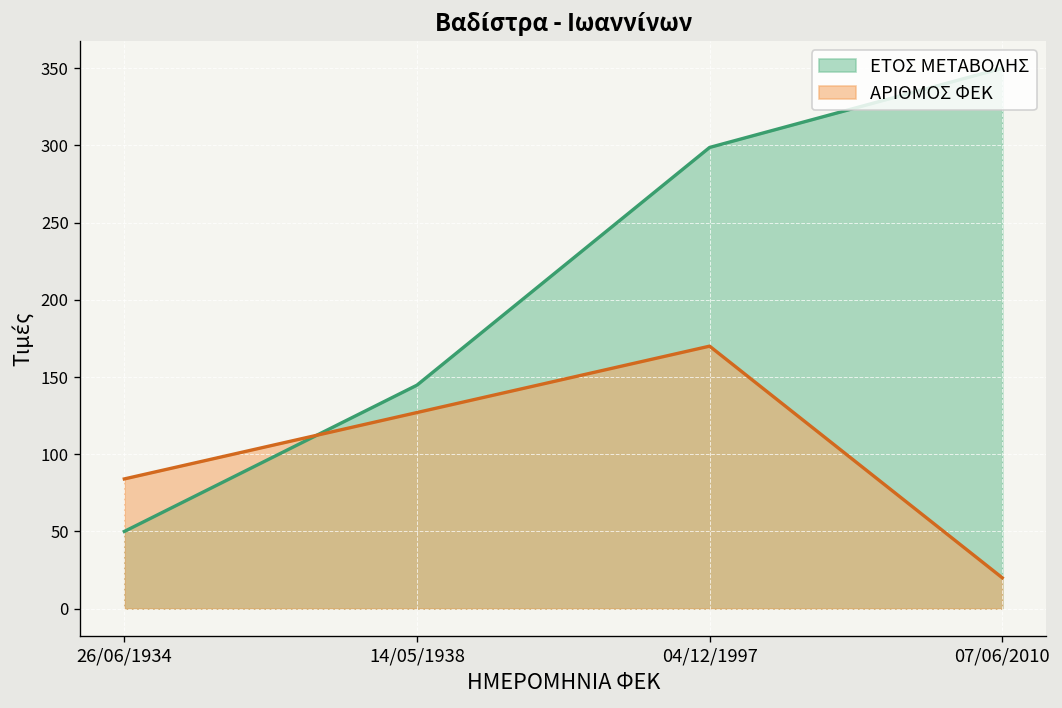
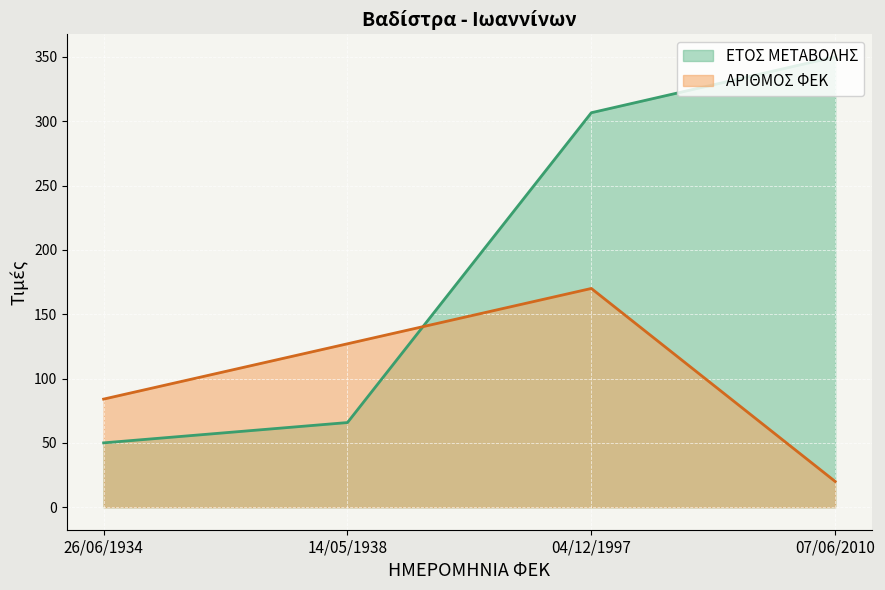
  {
    "ΕΤΟΣ ΜΕΤΑΒΟΛΗΣ": {
      "26/06/1934": 50,
-     "14/05/1938": 145,
-     "04/12/1997": 299
+     "14/05/1938": 66,
+     "04/12/1997": 307
    },
    "ΑΡΙΘΜΟΣ ΦΕΚ": {
      "26/06/1934": 84,
      "14/05/1938": 127,
      "04/12/1997": 170,
      "07/06/2010": 20
    }
  }
